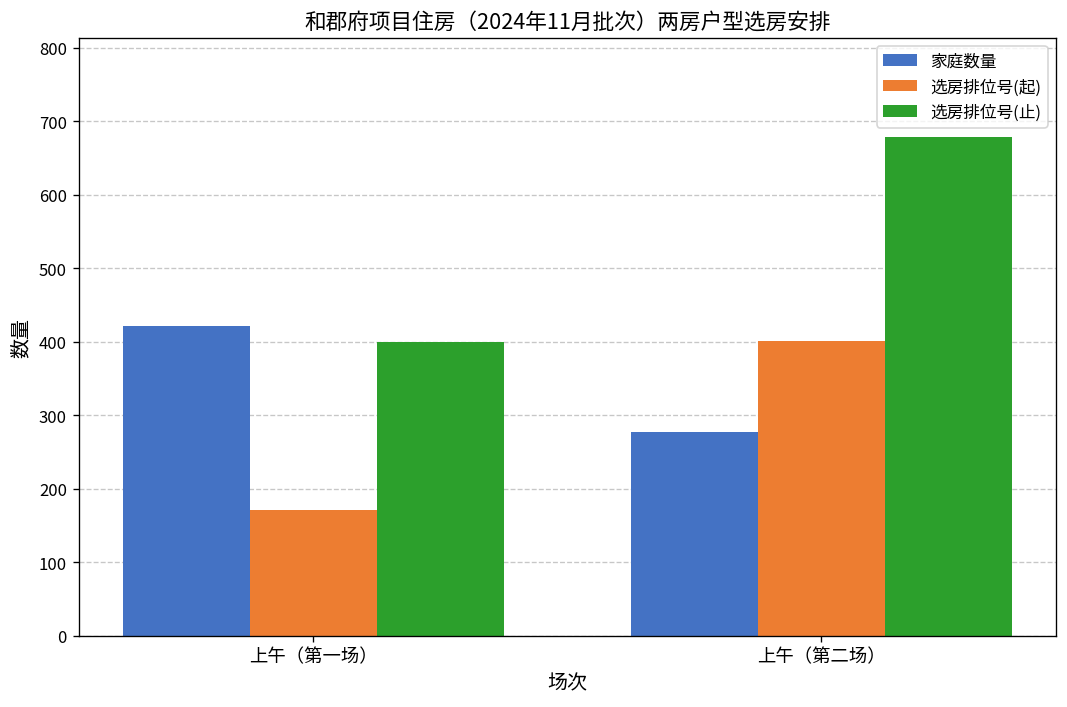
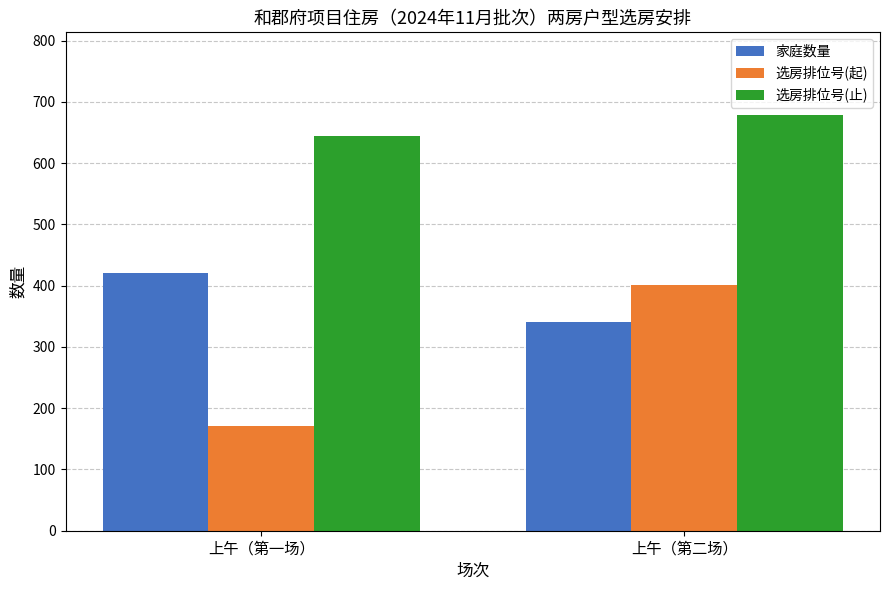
  {
    "家庭数量": {
      "上午（第一场）": 420,
-     "上午（第二场）": 280
+     "上午（第二场）": 340
    },
    "选房排位号(起)": {
      "上午（第一场）": 170,
      "上午（第二场）": 400
    },
    "选房排位号(止)": {
-     "上午（第一场）": 400,
+     "上午（第一场）": 650,
      "上午（第二场）": 680
    }
  }
